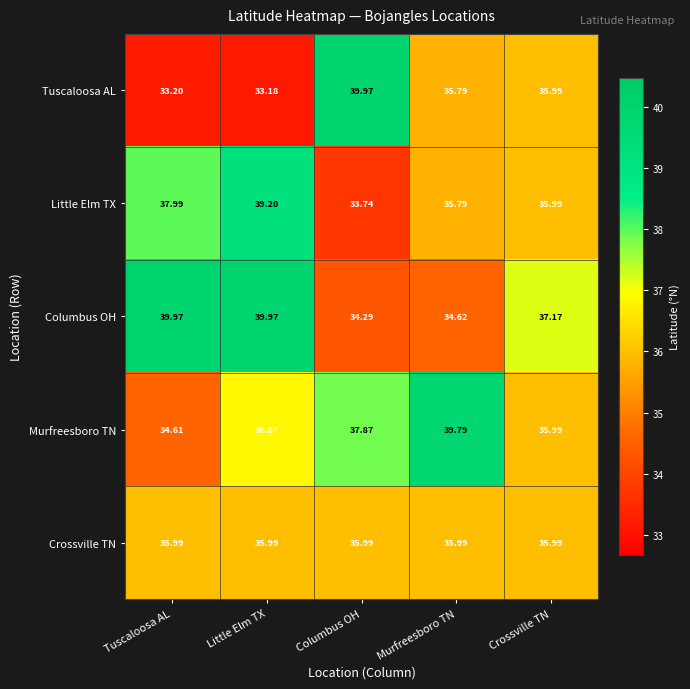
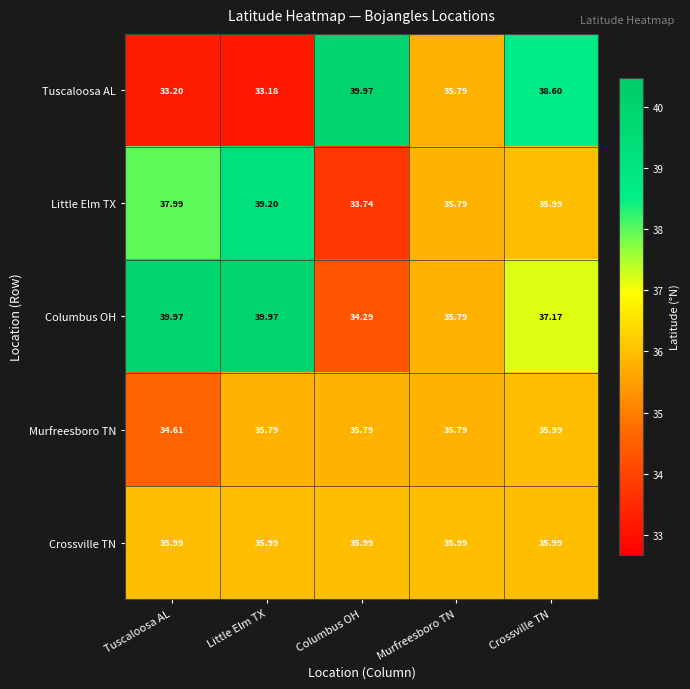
  {
    "Tuscaloosa AL": {
      "Tuscaloosa AL": 33.20,
      "Little Elm TX": 33.18,
      "Columbus OH": 39.97,
      "Murfreesboro TN": 35.79,
-     "Crossville TN": 35.99
+     "Crossville TN": 38.60
    },
    "Little Elm TX": {
      "Tuscaloosa AL": 37.99,
      "Little Elm TX": 39.20,
      "Columbus OH": 33.74,
      "Murfreesboro TN": 35.79,
      "Crossville TN": 35.99
    },
    "Columbus OH": {
      "Tuscaloosa AL": 39.97,
      "Little Elm TX": 39.97,
      "Columbus OH": 34.29,
-     "Murfreesboro TN": 34.62,
+     "Murfreesboro TN": 35.79,
      "Crossville TN": 37.17
    },
    "Murfreesboro TN": {
      "Tuscaloosa AL": 34.61,
-     "Little Elm TX": 36.87,
-     "Columbus OH": 37.87,
-     "Murfreesboro TN": 39.79,
+     "Little Elm TX": 35.79,
+     "Columbus OH": 35.79,
+     "Murfreesboro TN": 35.79,
      "Crossville TN": 35.99
    },
    "Crossville TN": {
      "Tuscaloosa AL": 35.99,
      "Little Elm TX": 35.99,
      "Columbus OH": 35.99,
      "Murfreesboro TN": 35.99,
      "Crossville TN": 35.99
    }
  }
